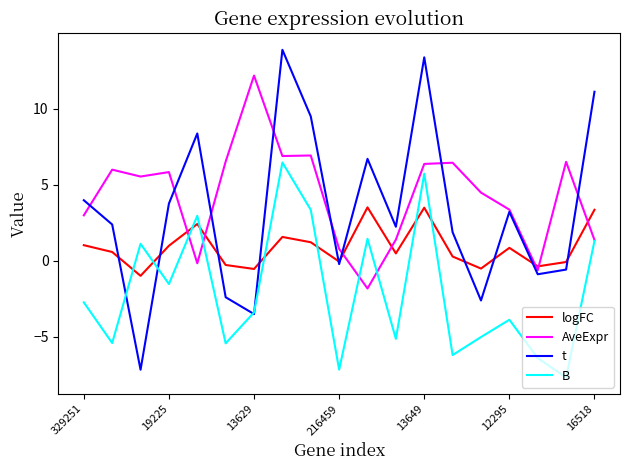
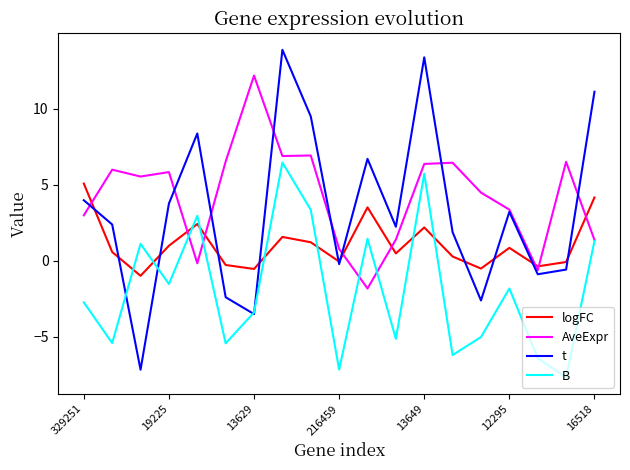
  {
    "logFC": {
-     "329251": 1.0,
+     "329251": 5.1,
      "19225": 1.0,
      "13629": -0.5,
-     "13649": 3.5,
+     "13649": 2.2,
      "12295": 0.9,
-     "16518": 3.4
+     "16518": 4.2
    },
    "AveExpr": {
      "329251": 3.0,
      "19225": 5.8,
      "13629": 12.2,
      "216459": 0.8,
      "13649": 6.4
    },
    "t": {
      "329251": 4.0,
      "19225": 3.8,
      "13649": 13.4,
      "16518": 11.1
    },
    "B": {
      "329251": -2.7,
      "19225": -1.5,
      "216459": -7.1,
      "13649": 5.7,
-     "12295": -3.9
+     "12295": -1.8
    }
  }
